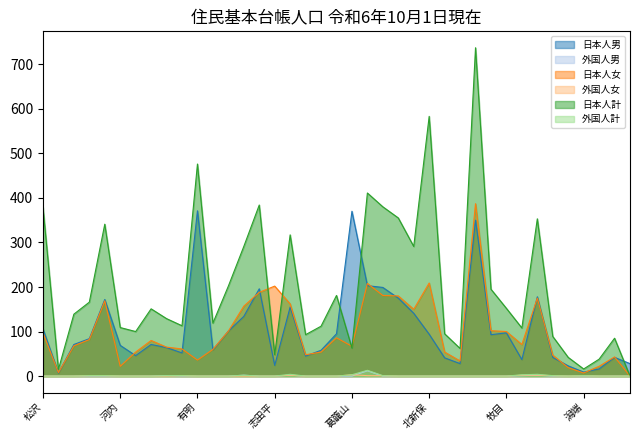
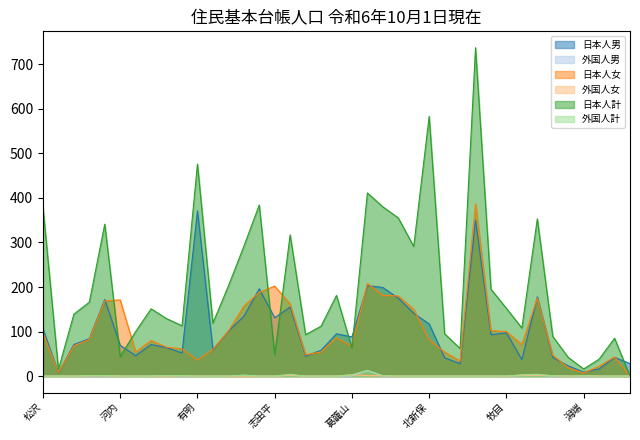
  {
    "日本人男": {
      "松沢": 110,
      "河内": 70,
      "有明": 370,
-     "志田平": 20,
-     "葛籠山": 370,
-     "北新保": 90
+     "志田平": 130,
+     "葛籠山": 90,
+     "北新保": 120
    },
    "日本人女": {
      "松沢": 100,
-     "河内": 20,
+     "河内": 170,
      "有明": 40,
      "志田平": 200,
-     "北新保": 210
+     "北新保": 80
    },
    "日本人計": {
      "松沢": 380,
-     "河内": 110,
+     "河内": 40,
      "有明": 480,
      "志田平": 50,
      "北新保": 580,
      "牧目": 150,
      "潟端": 20
    }
  }
